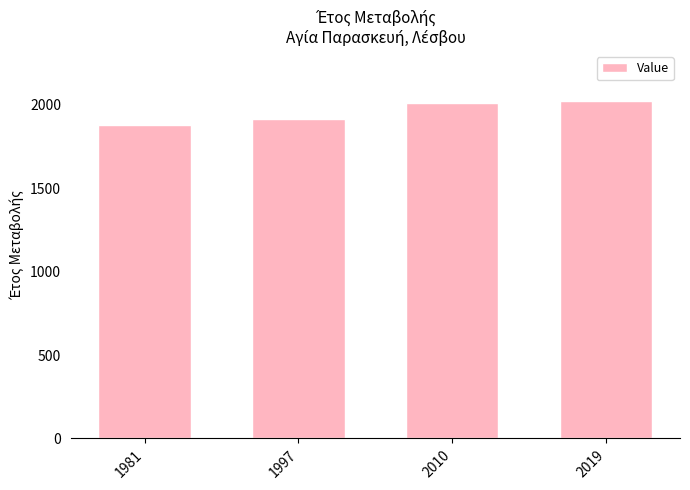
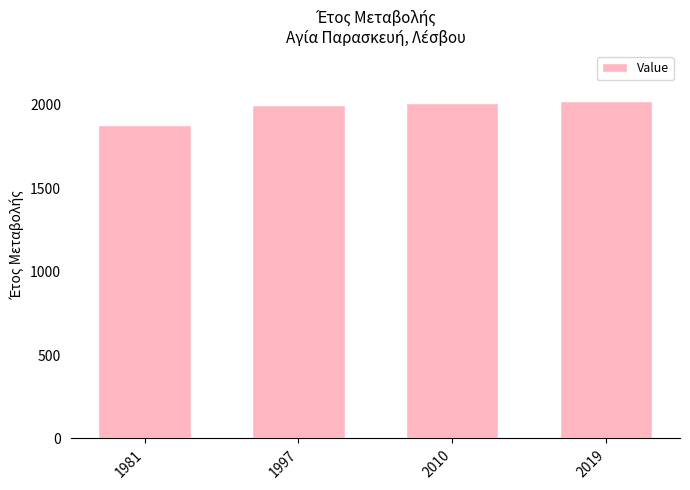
  {
    "1981": 1880,
-   "1997": 1910,
+   "1997": 2000,
    "2010": 2010,
    "2019": 2020
  }
